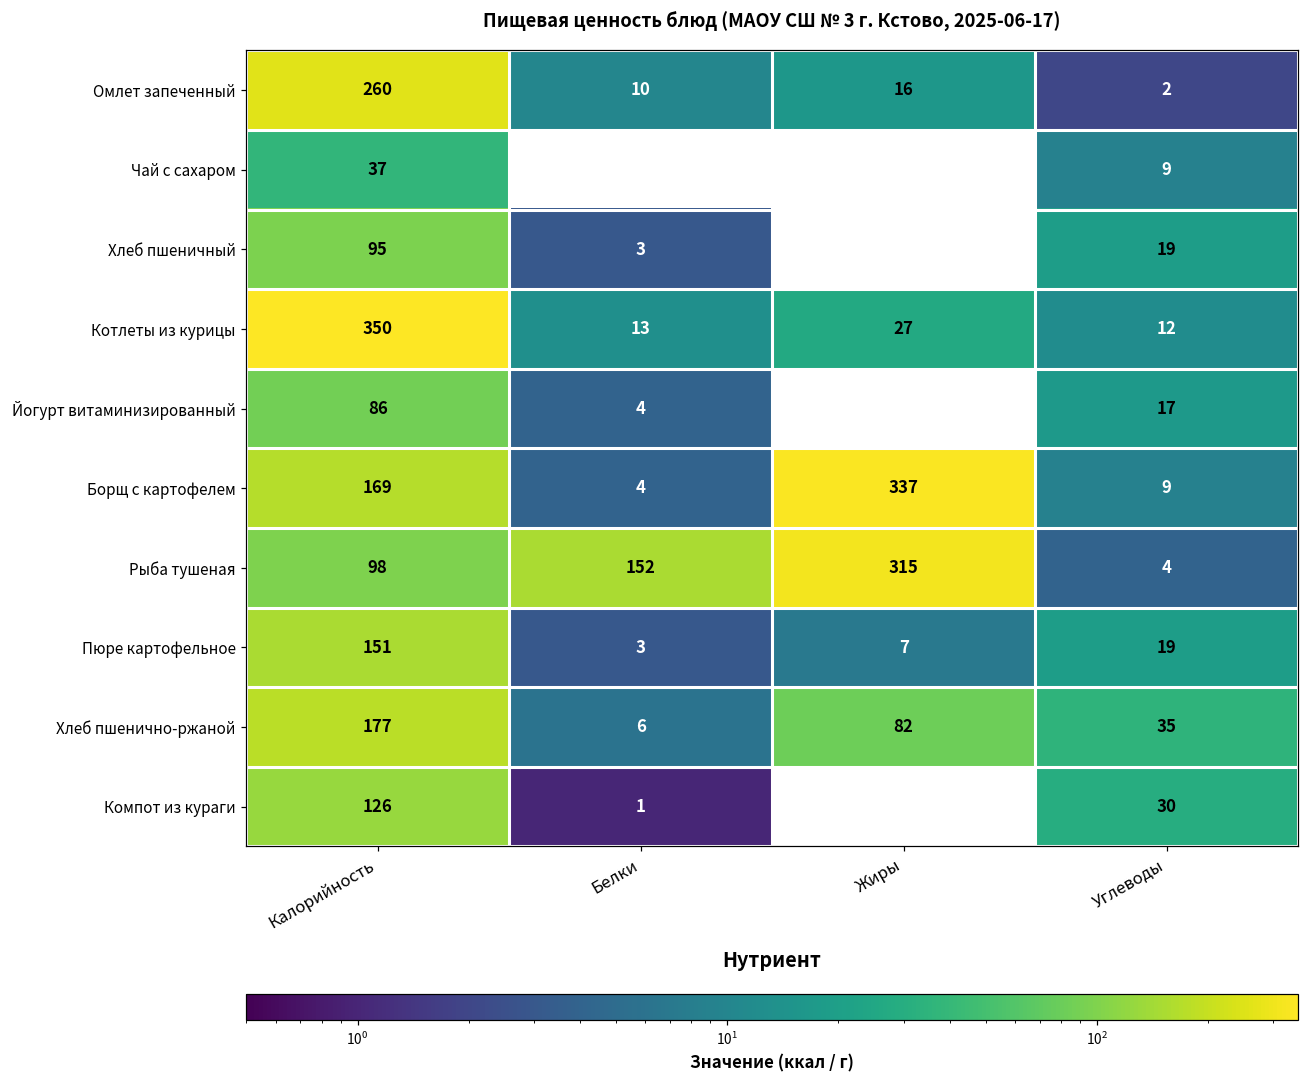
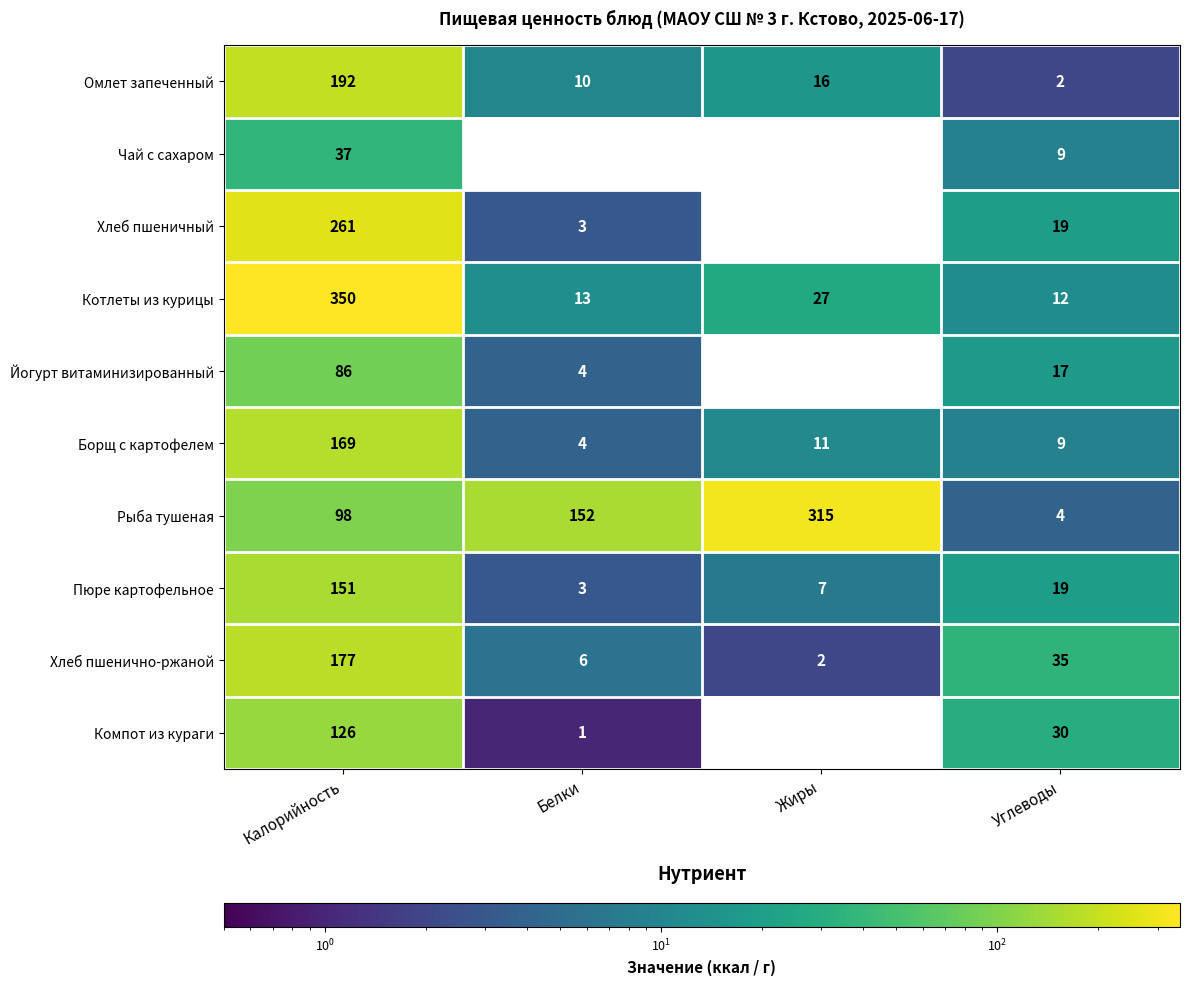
  {
    "Омлет запеченный": {
-     "Калорийность": 260,
+     "Калорийность": 192,
      "Белки": 10,
      "Жиры": 16,
      "Углеводы": 2
    },
    "Чай с сахаром": {
      "Калорийность": 37,
      "Углеводы": 9
    },
    "Хлеб пшеничный": {
-     "Калорийность": 95,
+     "Калорийность": 261,
      "Белки": 3,
      "Углеводы": 19
    },
    "Котлеты из курицы": {
      "Калорийность": 350,
      "Белки": 13,
      "Жиры": 27,
      "Углеводы": 12
    },
    "Йогурт витаминизированный": {
      "Калорийность": 86,
      "Белки": 4,
      "Углеводы": 17
    },
    "Борщ с картофелем": {
      "Калорийность": 169,
      "Белки": 4,
-     "Жиры": 337,
+     "Жиры": 11,
      "Углеводы": 9
    },
    "Рыба тушеная": {
      "Калорийность": 98,
      "Белки": 152,
      "Жиры": 315,
      "Углеводы": 4
    },
    "Пюре картофельное": {
      "Калорийность": 151,
      "Белки": 3,
      "Жиры": 7,
      "Углеводы": 19
    },
    "Хлеб пшенично-ржаной": {
      "Калорийность": 177,
      "Белки": 6,
-     "Жиры": 82,
+     "Жиры": 2,
      "Углеводы": 35
    },
    "Компот из кураги": {
      "Калорийность": 126,
      "Белки": 1,
      "Углеводы": 30
    }
  }
